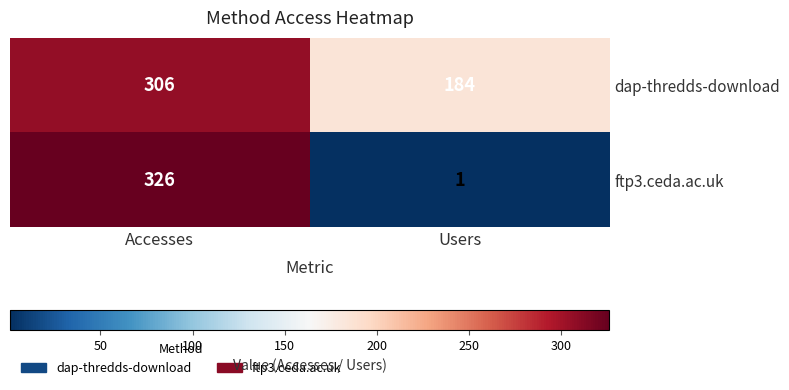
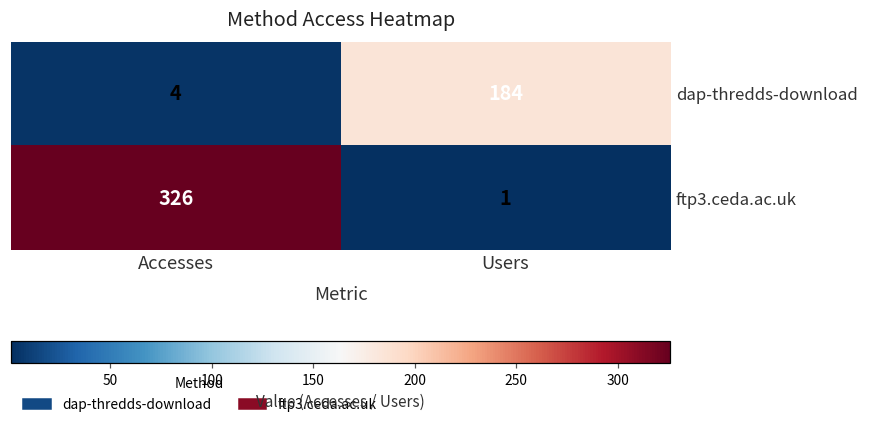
  {
    "dap-thredds-download": {
-     "Accesses": 306
+     "Accesses": 4
    },
    "ftp3.ceda.ac.uk": {
      "Accesses": 326,
      "Users": 1
    }
  }
